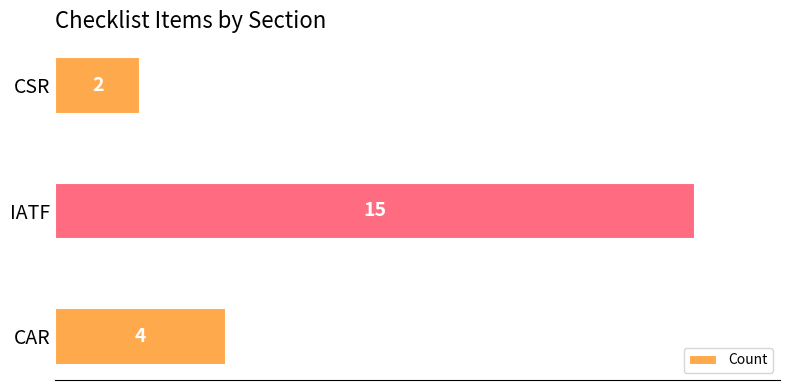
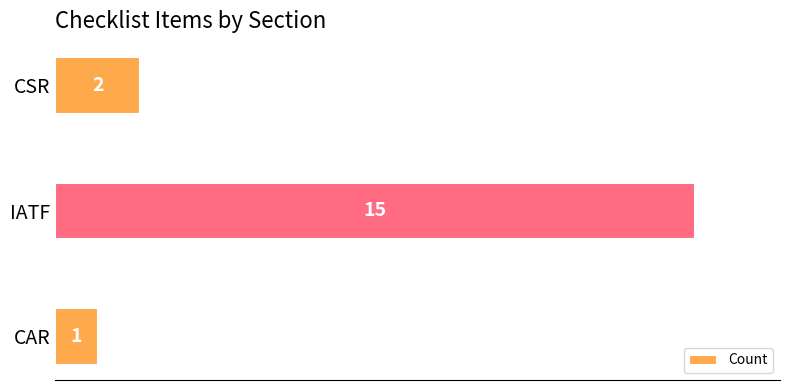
  {
    "CSR": 2,
    "IATF": 15,
-   "CAR": 4
+   "CAR": 1
  }
